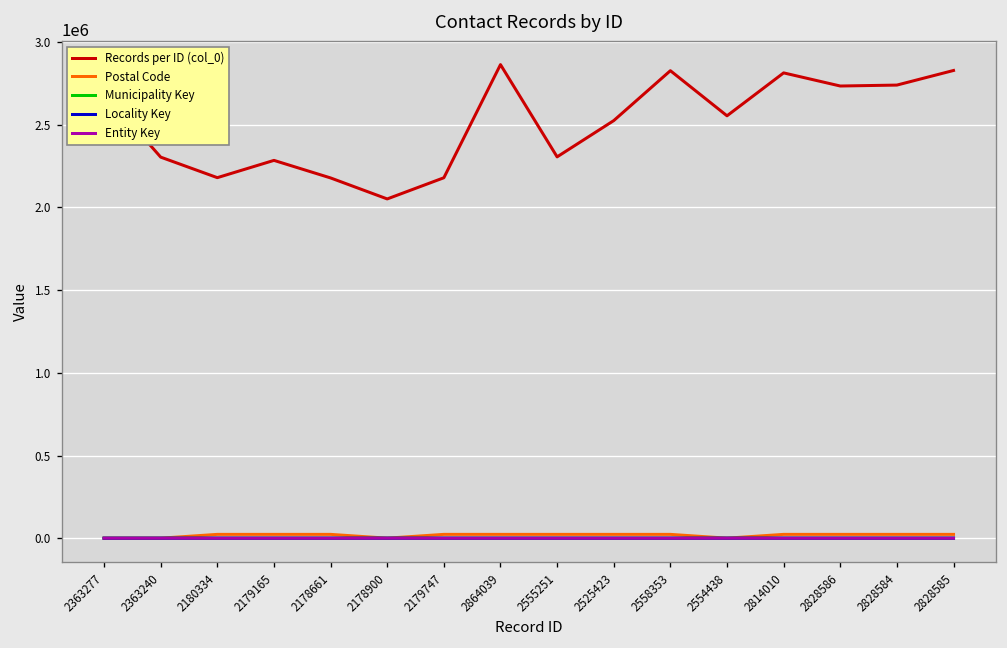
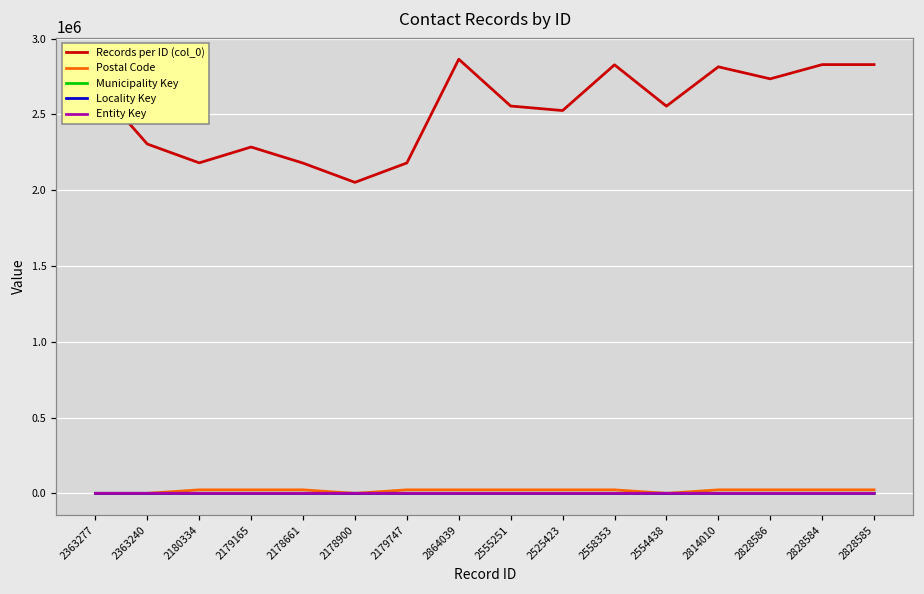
  {
    "Records per ID (col_0)": {
      "2363240": 2300000,
      "2180334": 2180000,
      "2179165": 2280000,
      "2178661": 2180000,
      "2178900": 2050000,
      "2179747": 2180000,
      "2864039": 2860000,
-     "2555251": 2310000,
+     "2555251": 2560000,
      "2525423": 2530000,
      "2558353": 2830000,
      "2554438": 2550000,
      "2814010": 2810000,
      "2828586": 2730000,
-     "2828584": 2740000,
+     "2828584": 2830000,
      "2828585": 2830000
    },
    "Postal Code": {
      "2180334": 20000,
      "2179165": 20000,
      "2178661": 20000,
      "2179747": 20000,
      "2864039": 20000,
      "2555251": 20000,
      "2525423": 20000,
      "2558353": 20000,
      "2814010": 20000,
      "2828586": 20000,
      "2828584": 20000,
      "2828585": 20000
    },
    "Entity Key": {
      "2180334": 0,
      "2179165": 0,
      "2178661": 0,
      "2179747": 0,
      "2864039": 0,
      "2555251": 0,
      "2525423": 0,
      "2558353": 0,
      "2814010": 0,
      "2828586": 0,
      "2828584": 0,
      "2828585": 0
    }
  }
